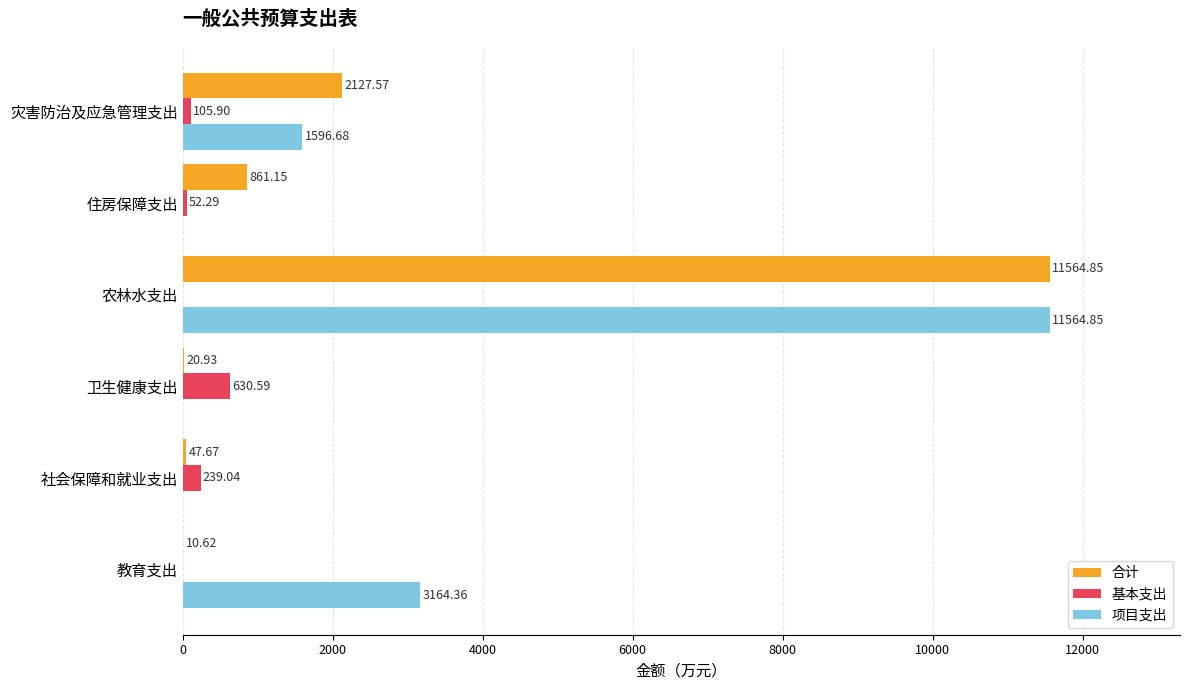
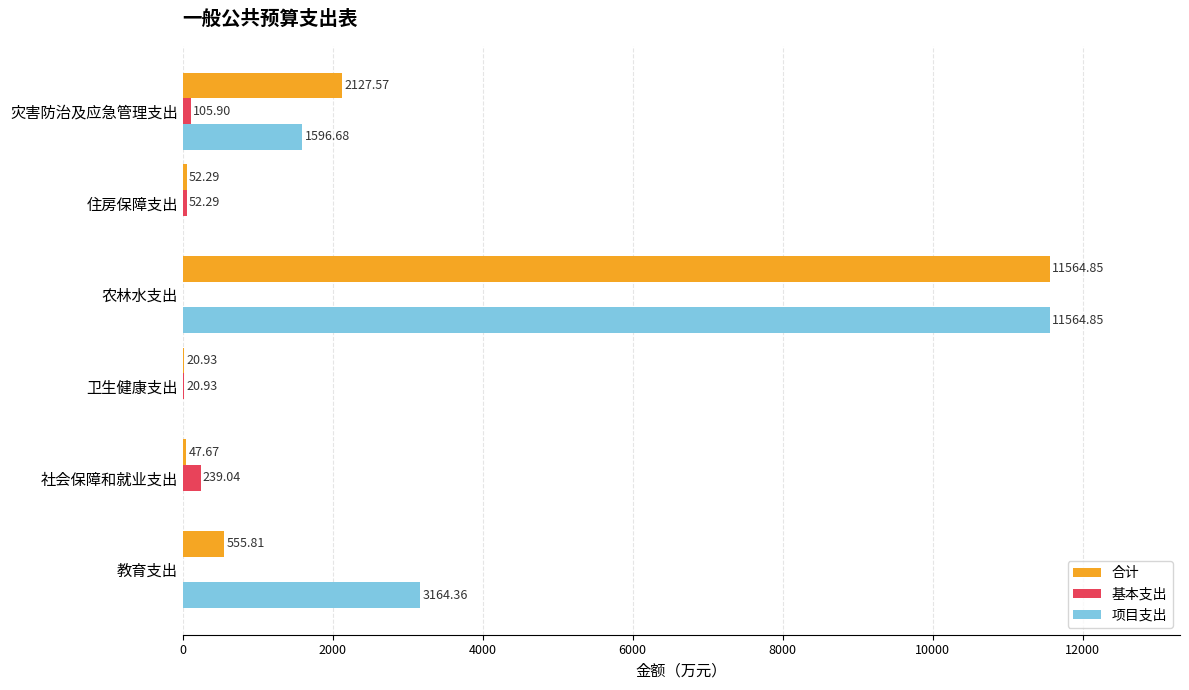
  {
    "合计": {
      "灾害防治及应急管理支出": 2127.57,
-     "住房保障支出": 861.15,
+     "住房保障支出": 52.29,
      "农林水支出": 11564.85,
      "卫生健康支出": 20.93,
      "社会保障和就业支出": 47.67,
-     "教育支出": 10.62
+     "教育支出": 555.81
    },
    "基本支出": {
      "灾害防治及应急管理支出": 105.90,
      "住房保障支出": 52.29,
-     "卫生健康支出": 630.59,
+     "卫生健康支出": 20.93,
      "社会保障和就业支出": 239.04
    },
    "项目支出": {
      "灾害防治及应急管理支出": 1596.68,
      "农林水支出": 11564.85,
      "教育支出": 3164.36
    }
  }
